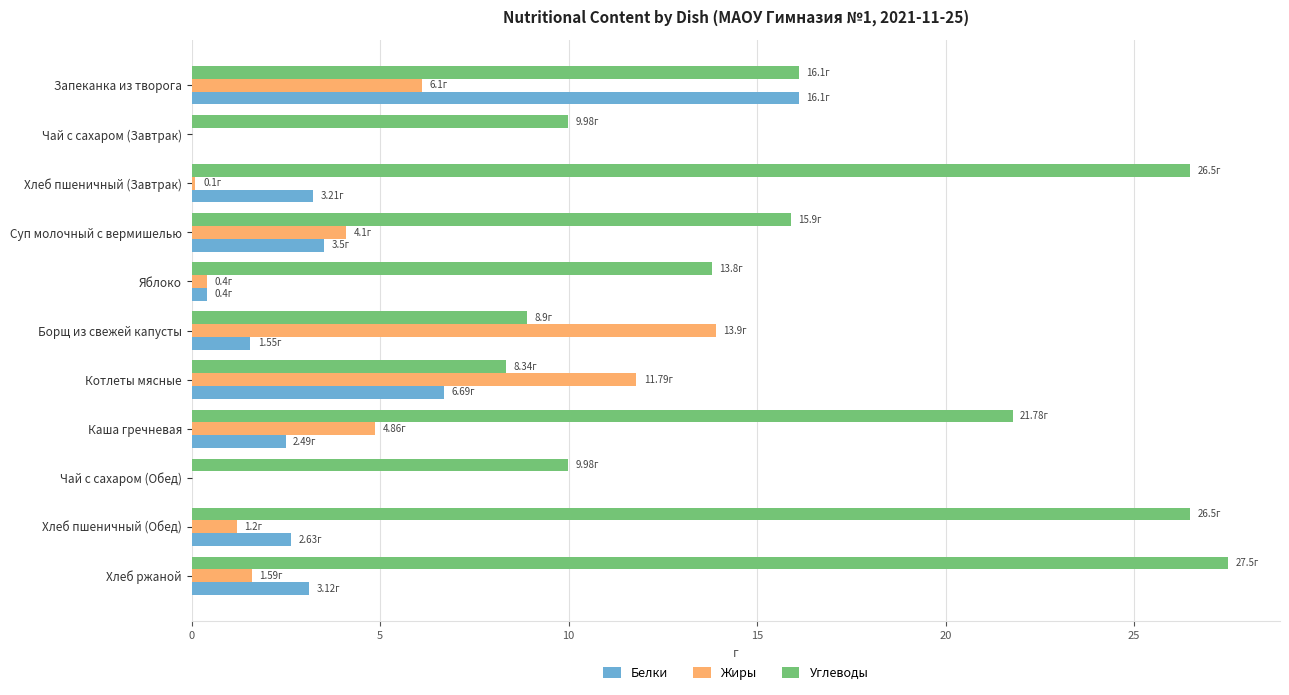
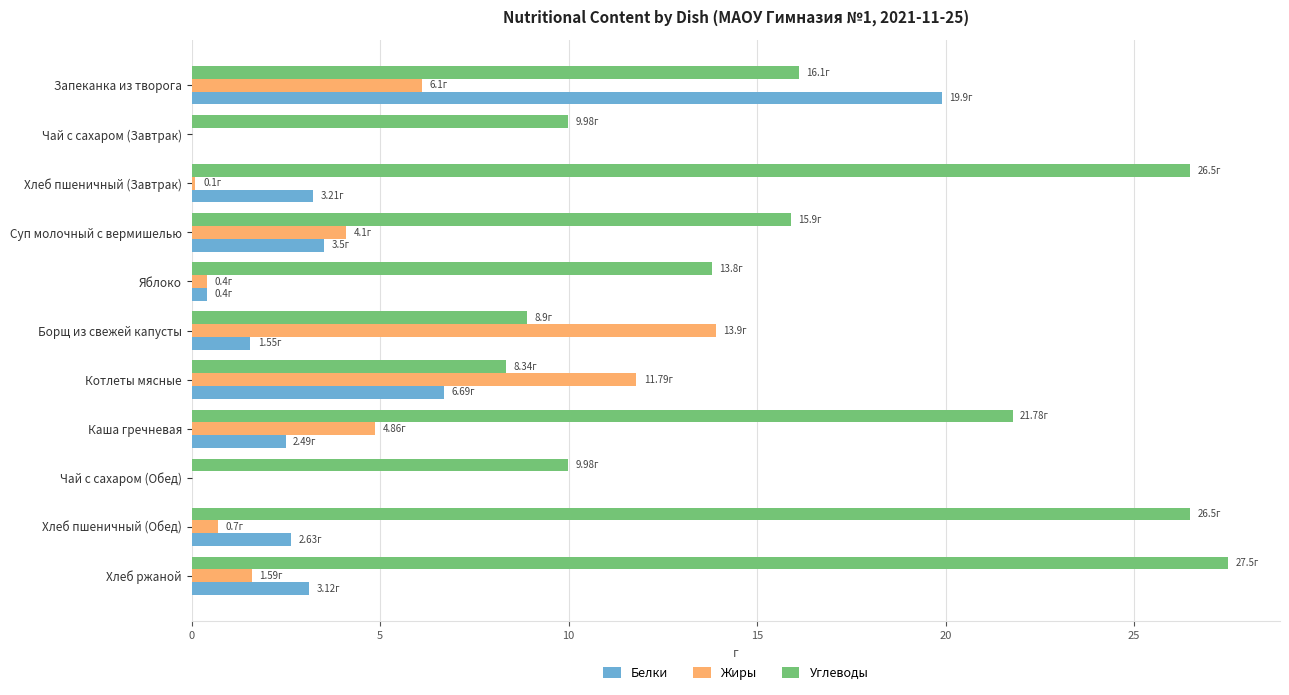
  {
    "Белки": {
-     "Запеканка из творога": "16.1г",
+     "Запеканка из творога": "19.9г",
      "Хлеб пшеничный (Завтрак)": "3.21г",
      "Суп молочный с вермишелью": "3.5г",
      "Яблоко": "0.4г",
      "Борщ из свежей капусты": "1.55г",
      "Котлеты мясные": "6.69г",
      "Каша гречневая": "2.49г",
      "Хлеб пшеничный (Обед)": "2.63г",
      "Хлеб ржаной": "3.12г"
    },
    "Жиры": {
      "Запеканка из творога": "6.1г",
      "Хлеб пшеничный (Завтрак)": "0.1г",
      "Суп молочный с вермишелью": "4.1г",
      "Яблоко": "0.4г",
      "Борщ из свежей капусты": "13.9г",
      "Котлеты мясные": "11.79г",
      "Каша гречневая": "4.86г",
-     "Хлеб пшеничный (Обед)": "1.2г",
+     "Хлеб пшеничный (Обед)": "0.7г",
      "Хлеб ржаной": "1.59г"
    },
    "Углеводы": {
      "Запеканка из творога": "16.1г",
      "Чай с сахаром (Завтрак)": "9.98г",
      "Хлеб пшеничный (Завтрак)": "26.5г",
      "Суп молочный с вермишелью": "15.9г",
      "Яблоко": "13.8г",
      "Борщ из свежей капусты": "8.9г",
      "Котлеты мясные": "8.34г",
      "Каша гречневая": "21.78г",
      "Чай с сахаром (Обед)": "9.98г",
      "Хлеб пшеничный (Обед)": "26.5г",
      "Хлеб ржаной": "27.5г"
    }
  }
